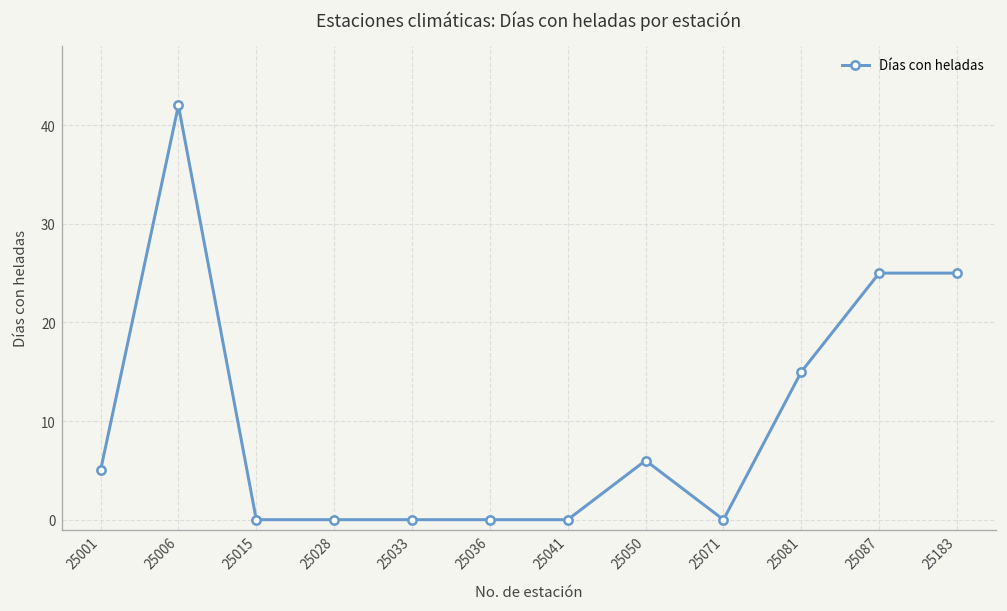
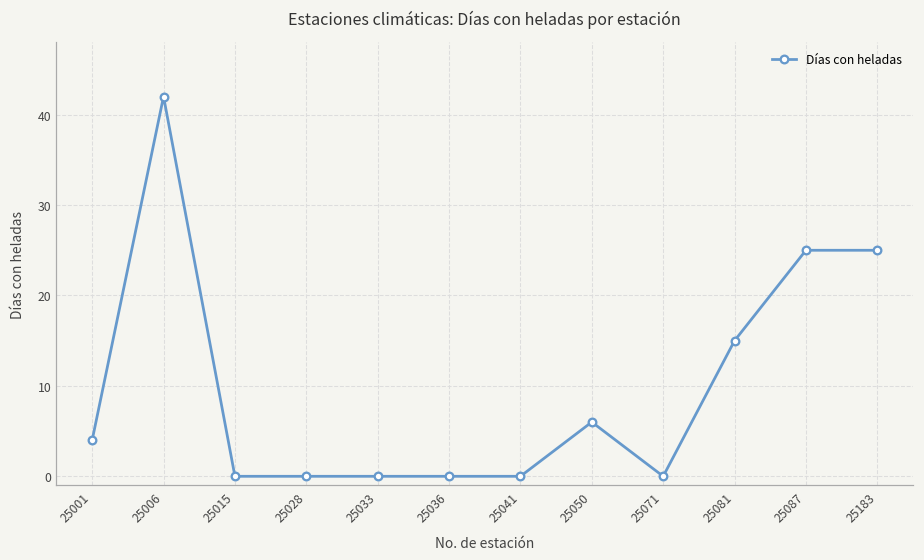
  {
-   "25001": 5,
+   "25001": 4,
    "25006": 42,
    "25015": 0,
    "25028": 0,
    "25033": 0,
    "25036": 0,
    "25041": 0,
    "25050": 6,
    "25071": 0,
    "25081": 15,
    "25087": 25,
    "25183": 25
  }
